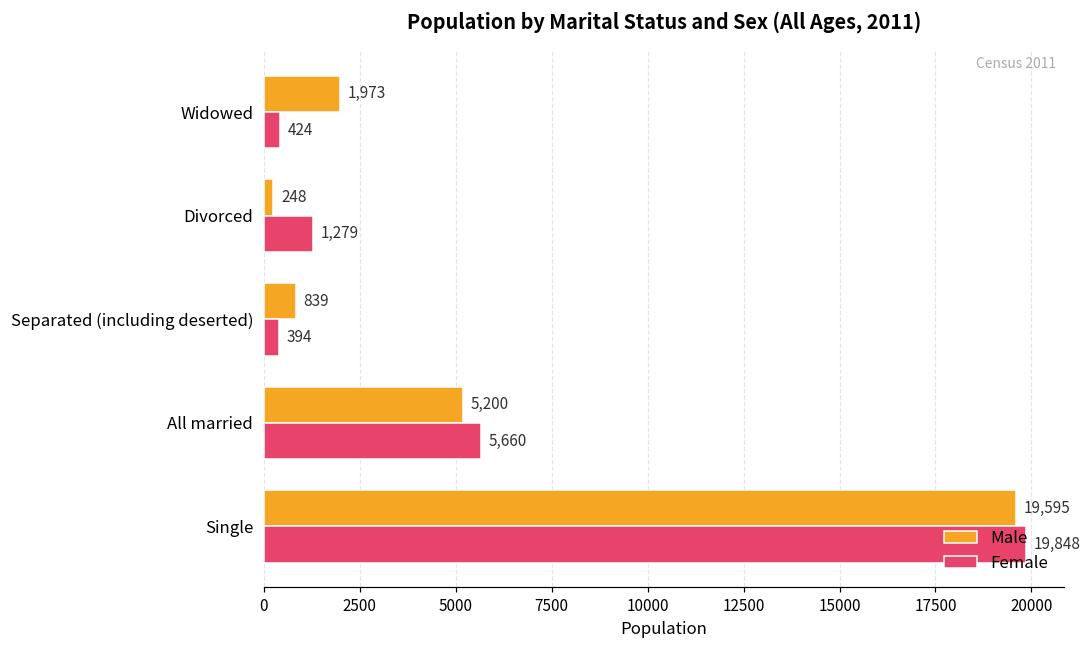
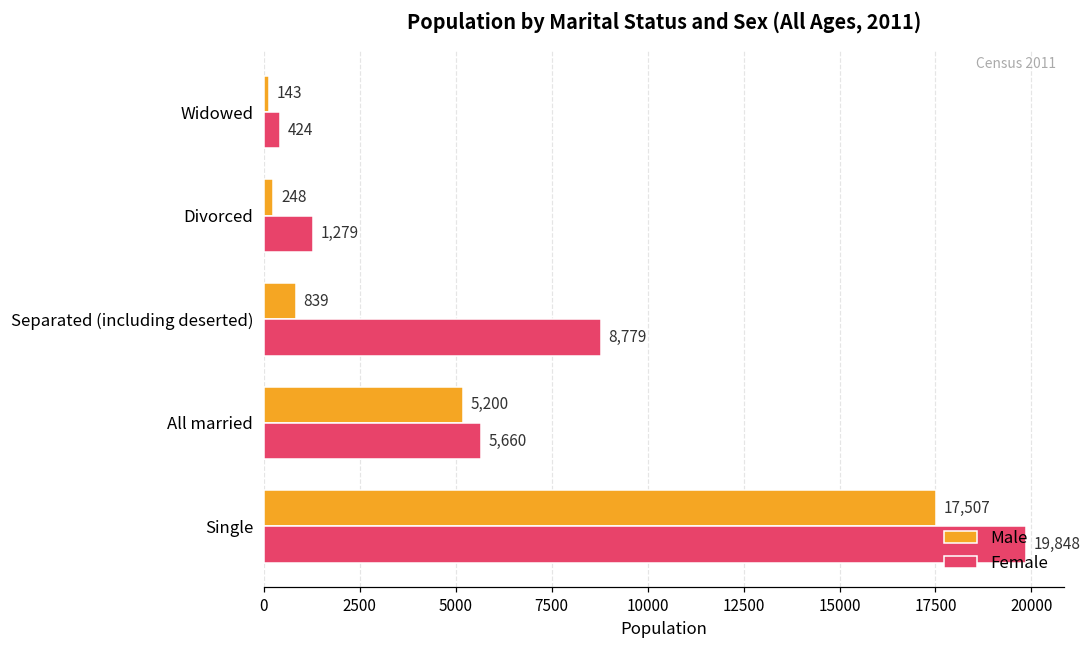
  {
    "Male": {
-     "Widowed": "1,973",
+     "Widowed": "143",
      "Divorced": "248",
      "Separated (including deserted)": "839",
      "All married": "5,200",
-     "Single": "19,595"
+     "Single": "17,507"
    },
    "Female": {
      "Widowed": "424",
      "Divorced": "1,279",
-     "Separated (including deserted)": "394",
+     "Separated (including deserted)": "8,779",
      "All married": "5,660",
      "Single": "19,848"
    }
  }
